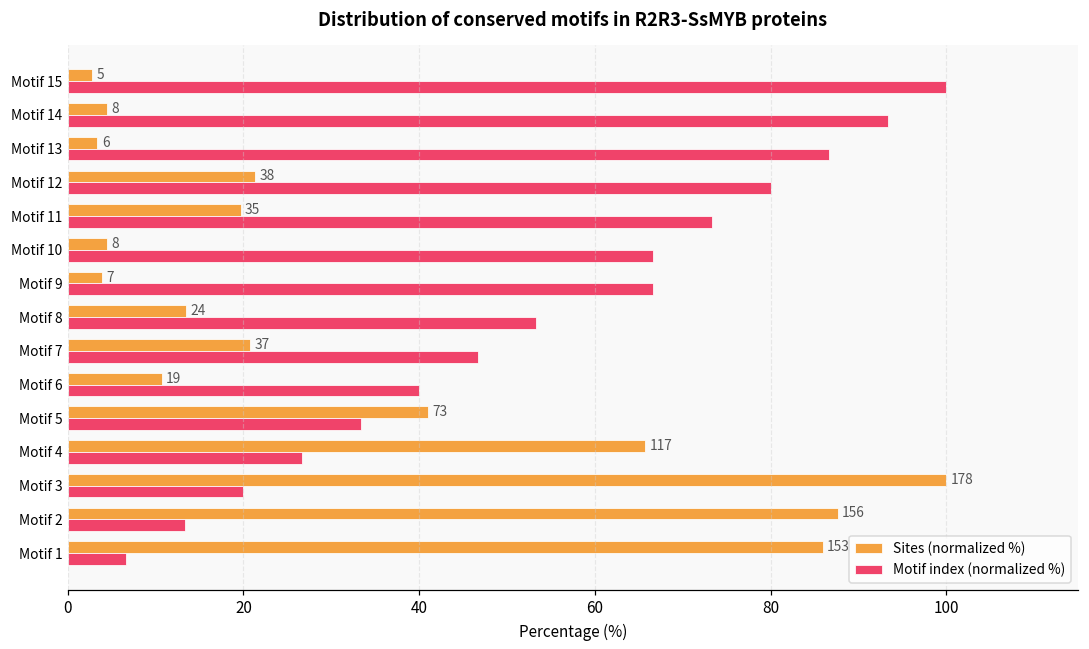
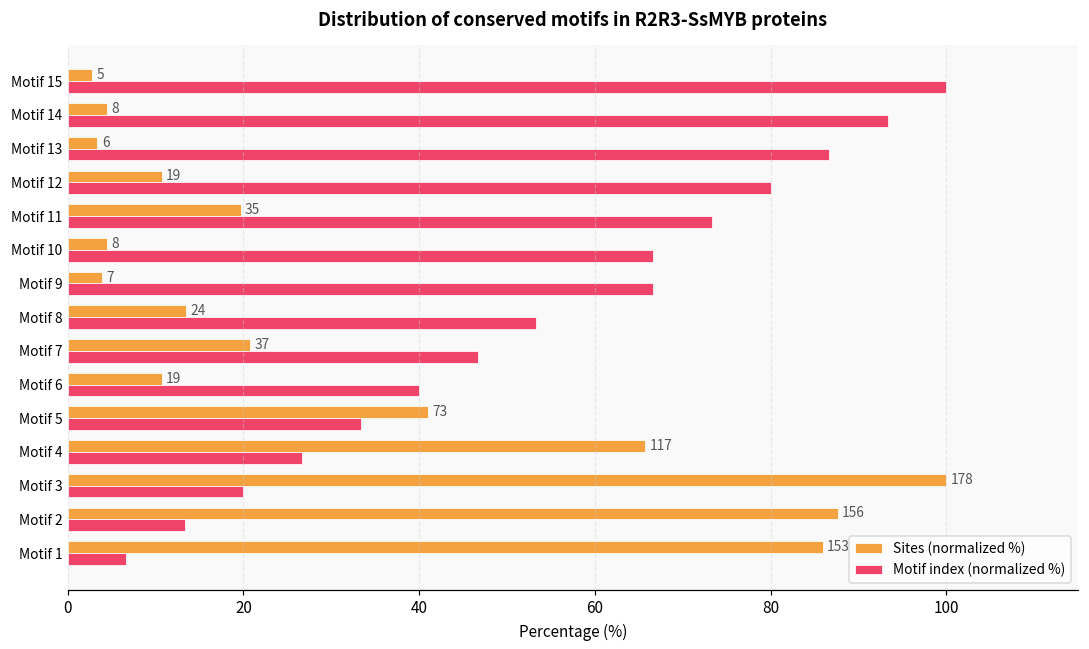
  {
    "Sites (normalized %)": {
-     "Motif 12": 38
+     "Motif 12": 19
    },
    "Motif index (normalized %)": {
      "Motif 15": 100,
      "Motif 14": 93,
      "Motif 13": 87,
      "Motif 12": 80,
      "Motif 11": 73,
      "Motif 10": 67,
      "Motif 9": 67,
      "Motif 8": 53,
      "Motif 7": 47,
      "Motif 6": 40,
      "Motif 5": 33,
      "Motif 4": 27,
      "Motif 3": 20,
      "Motif 2": 13,
      "Motif 1": 7
    }
  }
